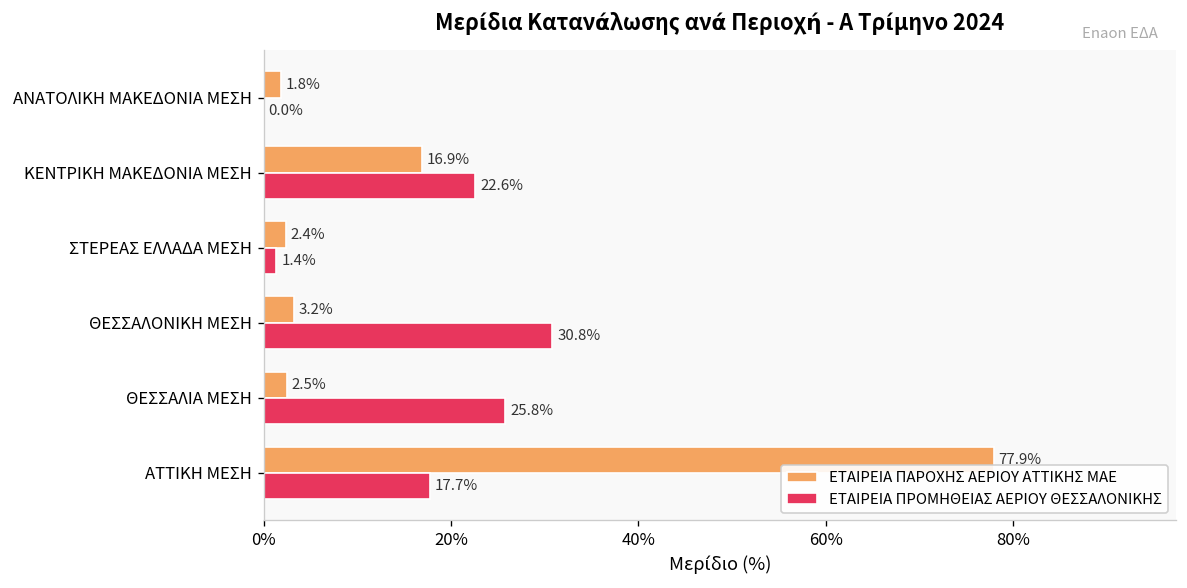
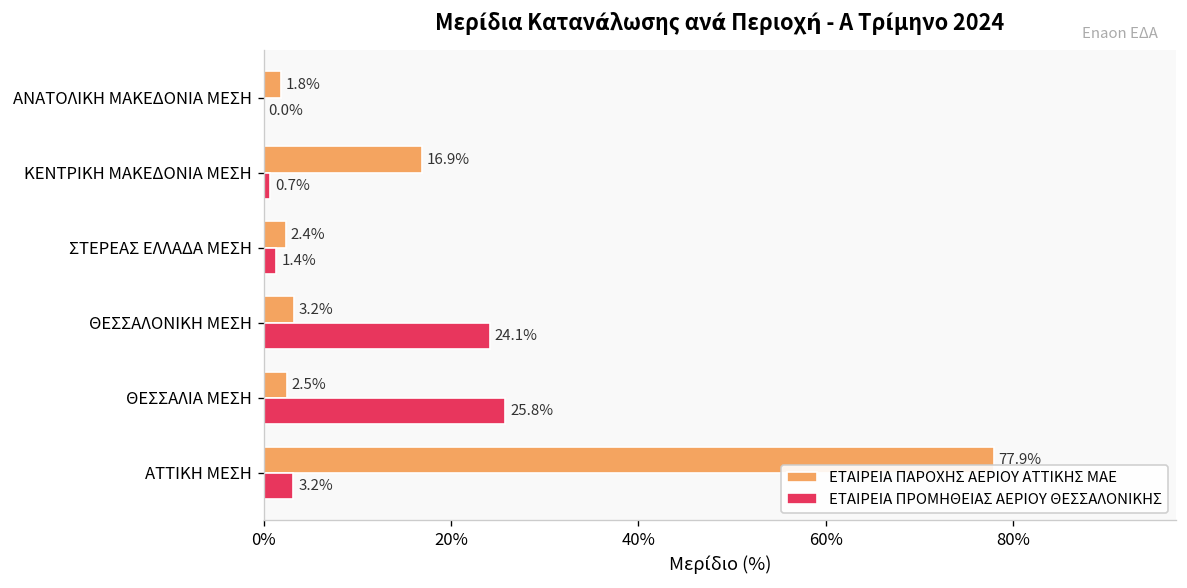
  {
    "ΕΤΑΙΡΕΙΑ ΠΑΡΟΧΗΣ ΑΕΡΙΟΥ ΑΤΤΙΚΗΣ ΜΑΕ": {
      "ΑΝΑΤΟΛΙΚΗ ΜΑΚΕΔΟΝΙΑ ΜΕΣΗ": "1.8%",
      "ΚΕΝΤΡΙΚΗ ΜΑΚΕΔΟΝΙΑ ΜΕΣΗ": "16.9%",
      "ΣΤΕΡΕΑΣ ΕΛΛΑΔΑ ΜΕΣΗ": "2.4%",
      "ΘΕΣΣΑΛΟΝΙΚΗ ΜΕΣΗ": "3.2%",
      "ΘΕΣΣΑΛΙΑ ΜΕΣΗ": "2.5%"
    },
    "ΕΤΑΙΡΕΙΑ ΠΡΟΜΗΘΕΙΑΣ ΑΕΡΙΟΥ ΘΕΣΣΑΛΟΝΙΚΗΣ": {
      "ΑΝΑΤΟΛΙΚΗ ΜΑΚΕΔΟΝΙΑ ΜΕΣΗ": "0.0%",
-     "ΚΕΝΤΡΙΚΗ ΜΑΚΕΔΟΝΙΑ ΜΕΣΗ": "22.6%",
+     "ΚΕΝΤΡΙΚΗ ΜΑΚΕΔΟΝΙΑ ΜΕΣΗ": "0.7%",
      "ΣΤΕΡΕΑΣ ΕΛΛΑΔΑ ΜΕΣΗ": "1.4%",
-     "ΘΕΣΣΑΛΟΝΙΚΗ ΜΕΣΗ": "30.8%",
+     "ΘΕΣΣΑΛΟΝΙΚΗ ΜΕΣΗ": "24.1%",
      "ΘΕΣΣΑΛΙΑ ΜΕΣΗ": "25.8%",
-     "ΑΤΤΙΚΗ ΜΕΣΗ": "17.7%"
+     "ΑΤΤΙΚΗ ΜΕΣΗ": "3.2%"
    }
  }
